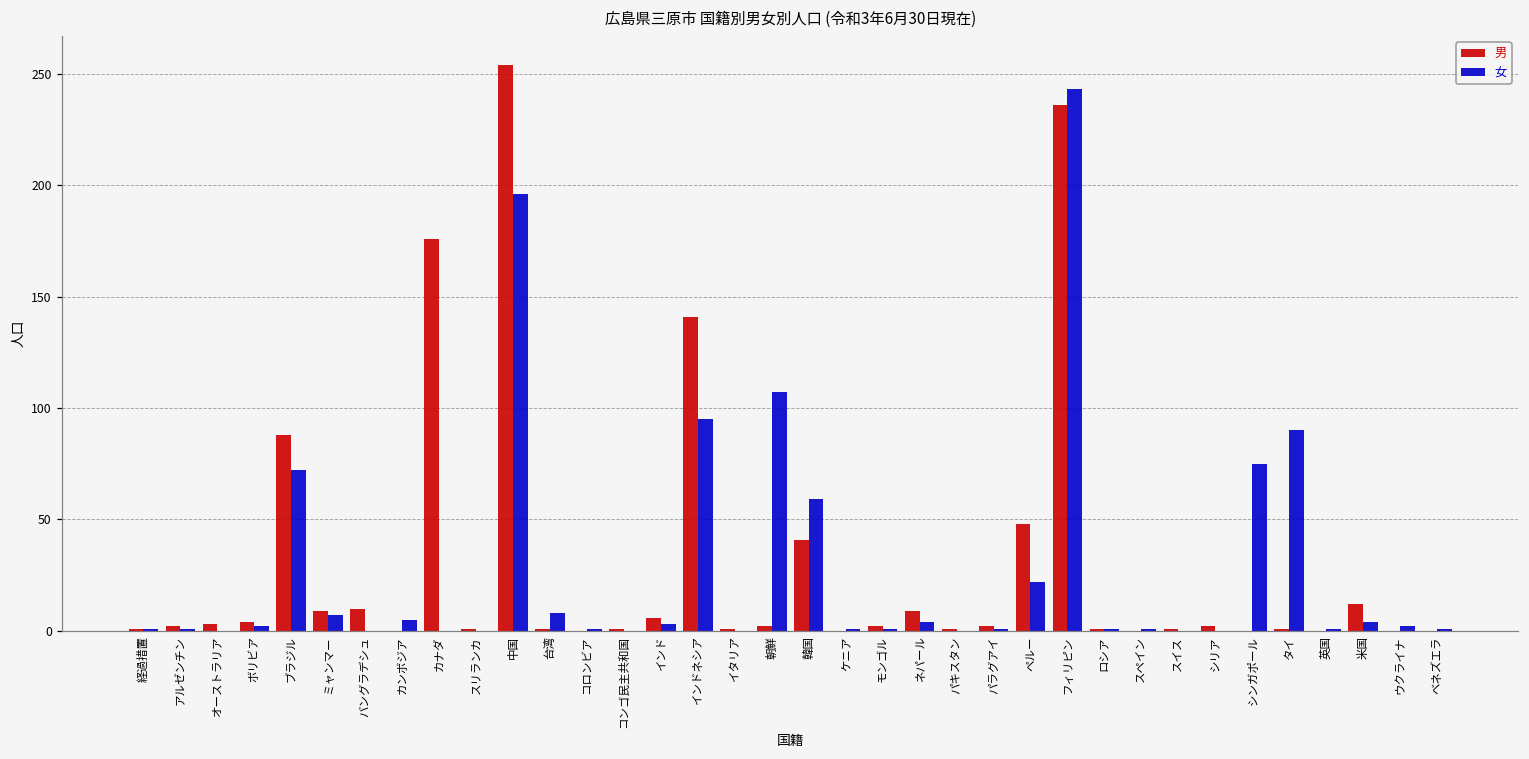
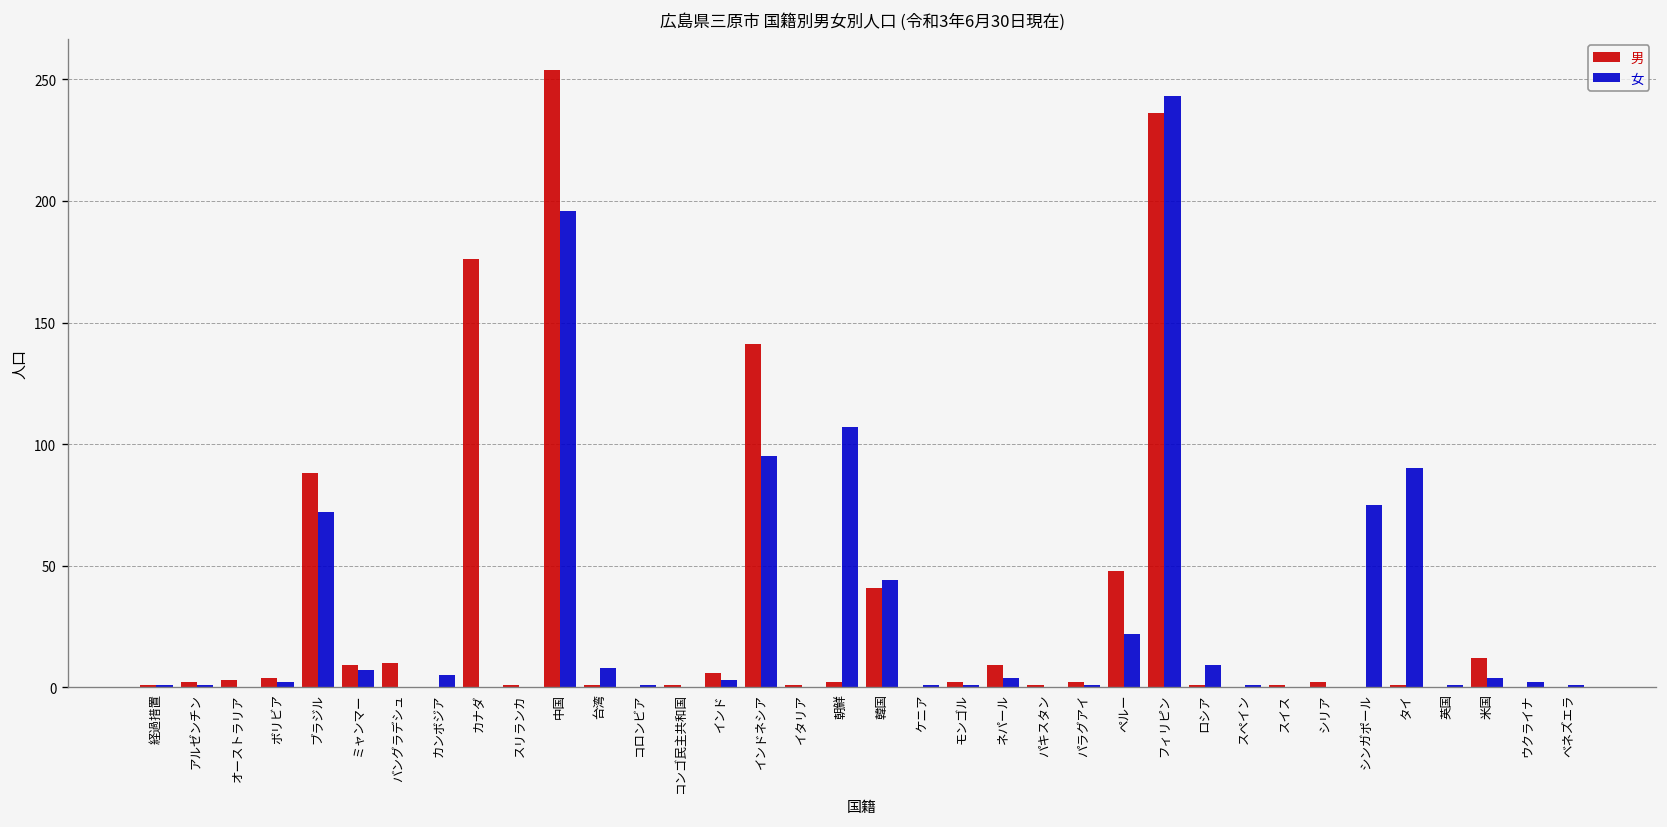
  {
    "男": {
      "アルゼンチン": 2,
      "オーストラリア": 3,
      "ボリビア": 4,
      "ブラジル": 88,
      "ミャンマー": 9,
      "バングラデシュ": 10,
      "カンボジア": 0,
      "カナダ": 176,
      "中国": 254,
      "コロンビア": 0,
      "インド": 6,
      "インドネシア": 141,
      "朝鮮": 2,
      "韓国": 41,
      "ケニア": 0,
      "モンゴル": 2,
      "ネパール": 9,
      "パラグアイ": 2,
      "ペルー": 48,
      "フィリピン": 236,
      "スペイン": 0,
      "シリア": 2,
      "シンガポール": 0,
      "英国": 0,
      "米国": 12,
      "ウクライナ": 0,
      "ベネズエラ": 0
    },
    "女": {
      "オーストラリア": 0,
      "ボリビア": 2,
      "ブラジル": 72,
      "ミャンマー": 7,
      "バングラデシュ": 0,
      "カンボジア": 5,
      "カナダ": 0,
      "スリランカ": 0,
      "中国": 196,
      "台湾": 8,
      "コンゴ民主共和国": 0,
      "インド": 3,
      "インドネシア": 95,
      "イタリア": 0,
      "朝鮮": 107,
-     "韓国": 59,
+     "韓国": 44,
      "ネパール": 4,
      "パキスタン": 0,
      "ペルー": 22,
      "フィリピン": 243,
-     "ロシア": 1,
+     "ロシア": 9,
      "スイス": 0,
      "シリア": 0,
      "シンガポール": 75,
      "タイ": 90,
      "米国": 4,
      "ウクライナ": 2
    }
  }
